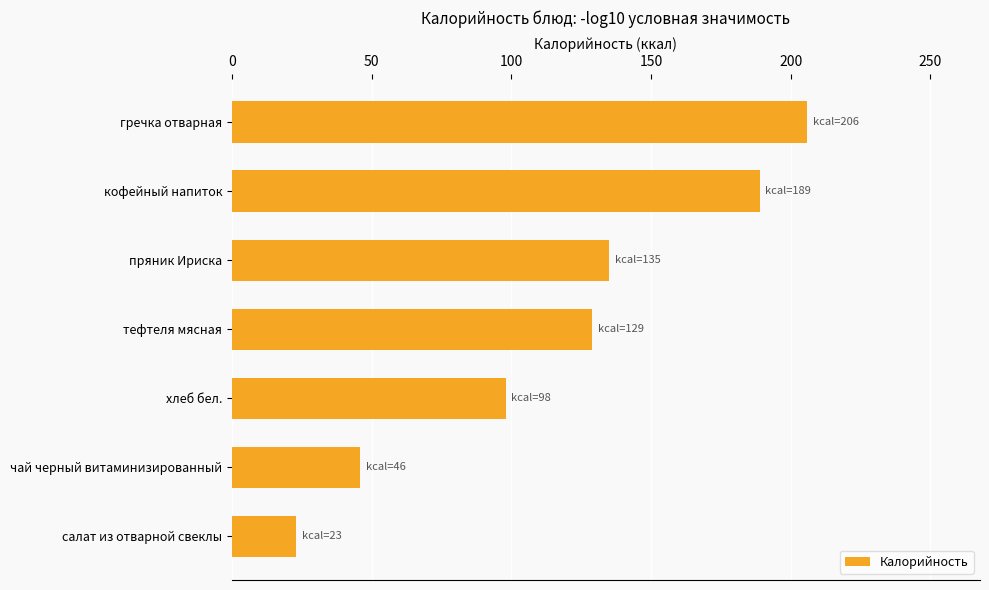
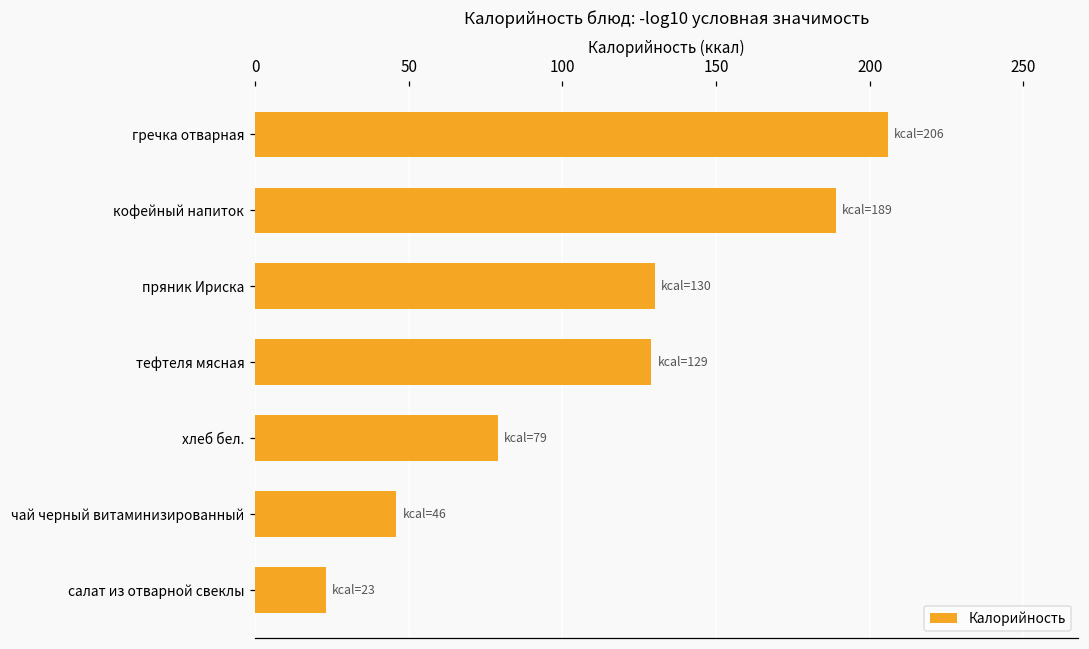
  {
    "гречка отварная": 206,
    "кофейный напиток": 189,
-   "пряник Ириска": 135,
+   "пряник Ириска": 130,
    "тефтеля мясная": 129,
-   "хлеб бел.": 98,
+   "хлеб бел.": 79,
    "чай черный витаминизированный": 46,
    "салат из отварной свеклы": 23
  }
